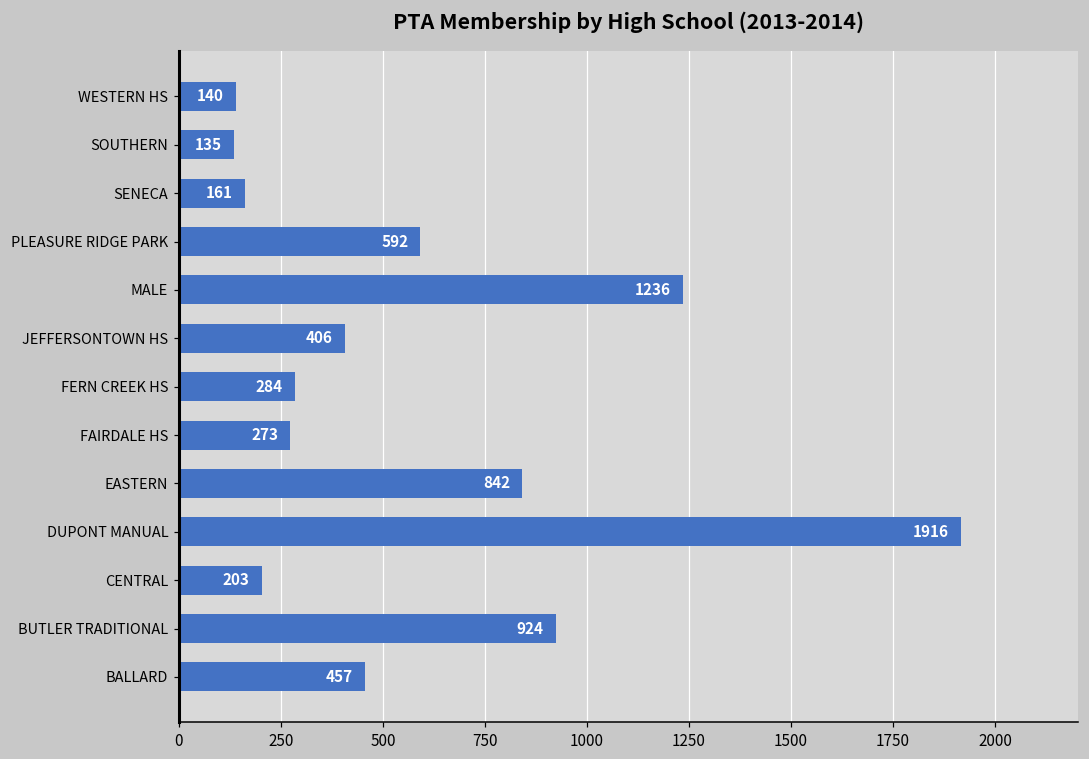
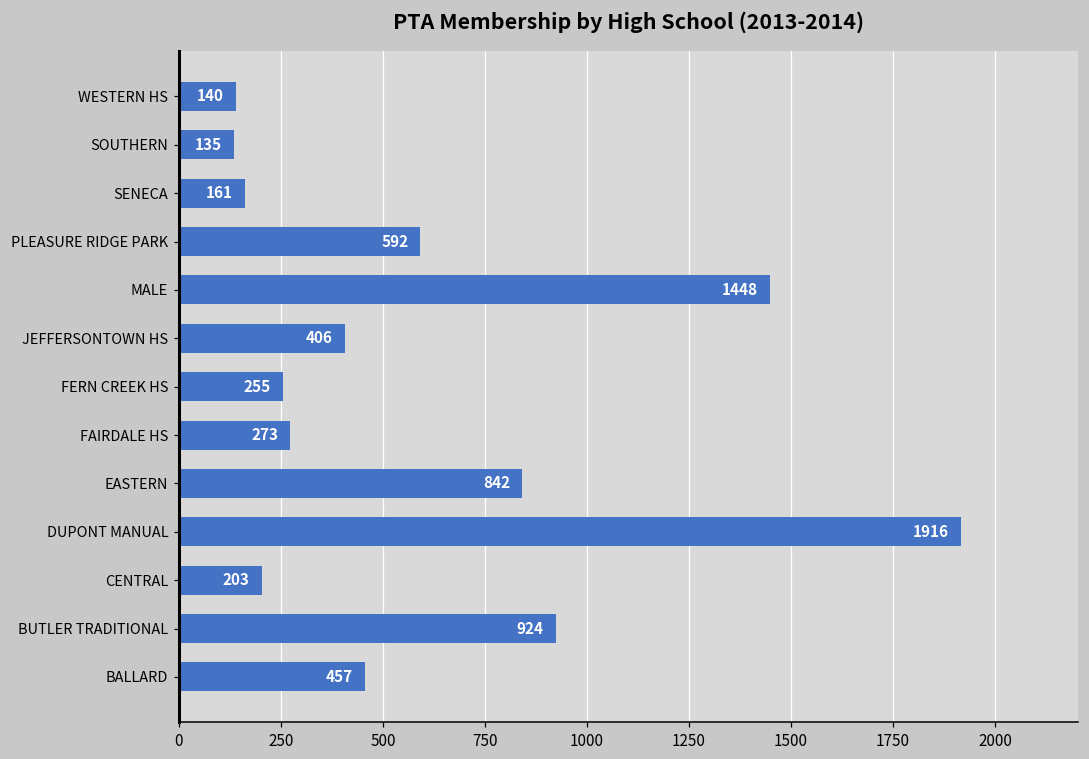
  {
    "WESTERN HS": 140,
    "SOUTHERN": 135,
    "SENECA": 161,
    "PLEASURE RIDGE PARK": 592,
-   "MALE": 1236,
+   "MALE": 1448,
    "JEFFERSONTOWN HS": 406,
-   "FERN CREEK HS": 284,
+   "FERN CREEK HS": 255,
    "FAIRDALE HS": 273,
    "EASTERN": 842,
    "DUPONT MANUAL": 1916,
    "CENTRAL": 203,
    "BUTLER TRADITIONAL": 924,
    "BALLARD": 457
  }
